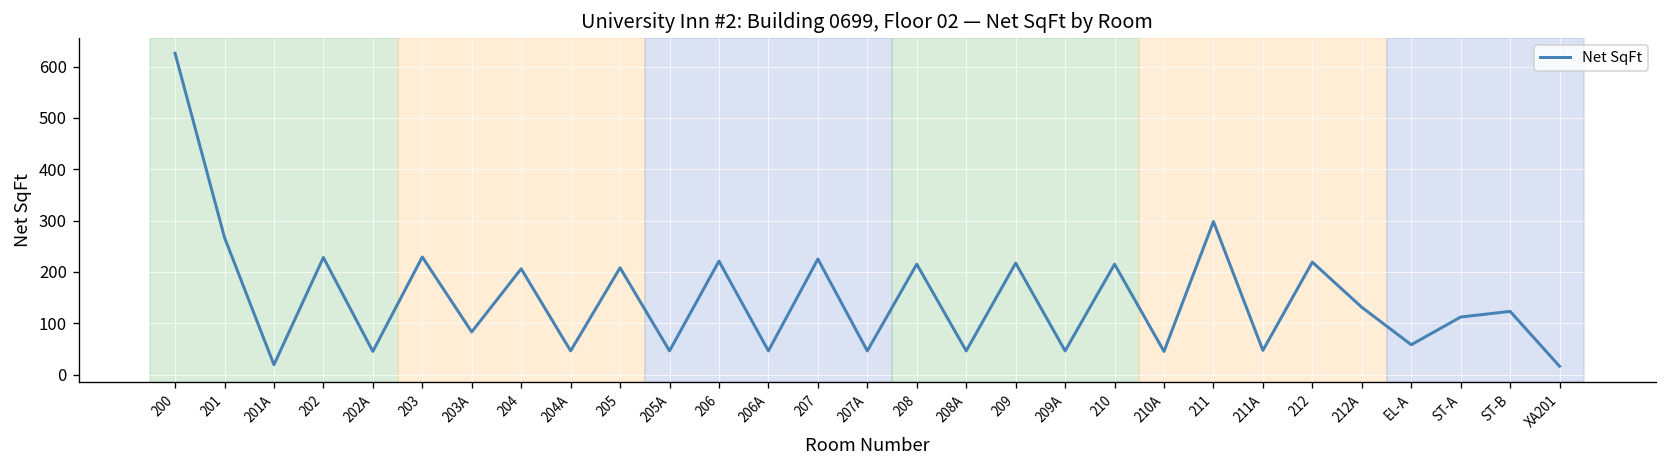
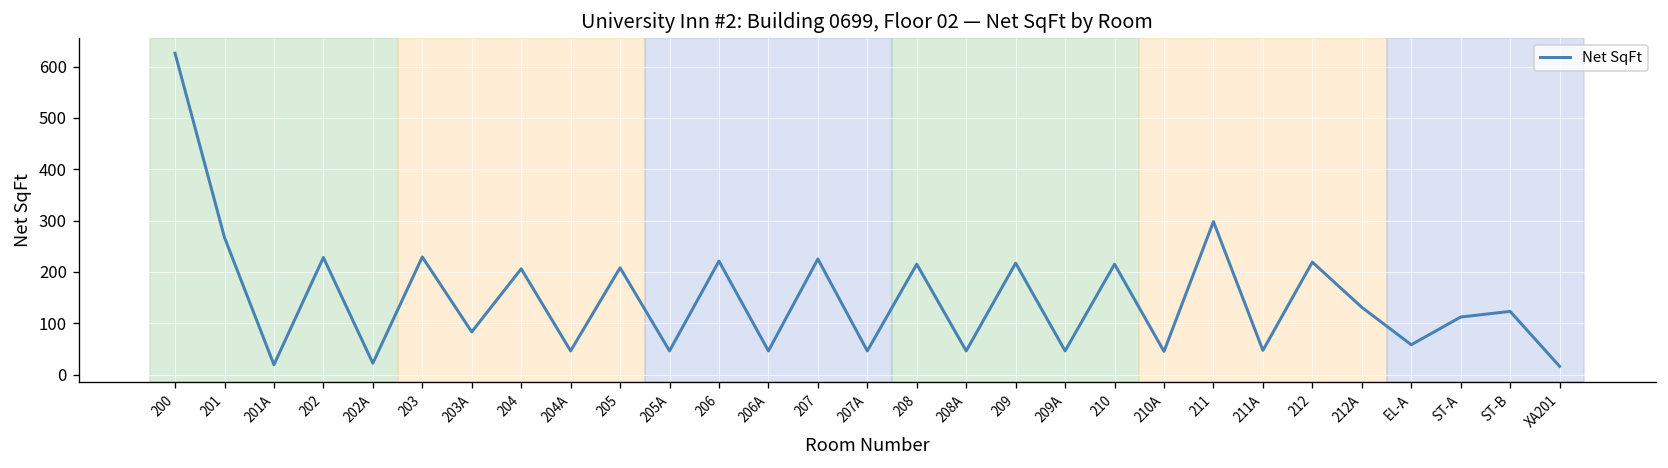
  {
    "200": 630,
    "201": 270,
    "201A": 20,
    "202": 230,
-   "202A": 50,
+   "202A": 20,
    "203": 230,
    "203A": 80,
    "204": 210,
    "204A": 50,
    "205": 210,
    "205A": 50,
    "206": 220,
    "206A": 50,
    "207": 230,
    "207A": 50,
    "208": 220,
    "208A": 50,
    "209": 220,
    "209A": 50,
    "210": 220,
    "210A": 50,
    "211": 300,
    "211A": 50,
    "212": 220,
    "212A": 130,
    "EL-A": 60,
    "ST-A": 110,
    "ST-B": 120,
    "XA201": 20
  }
